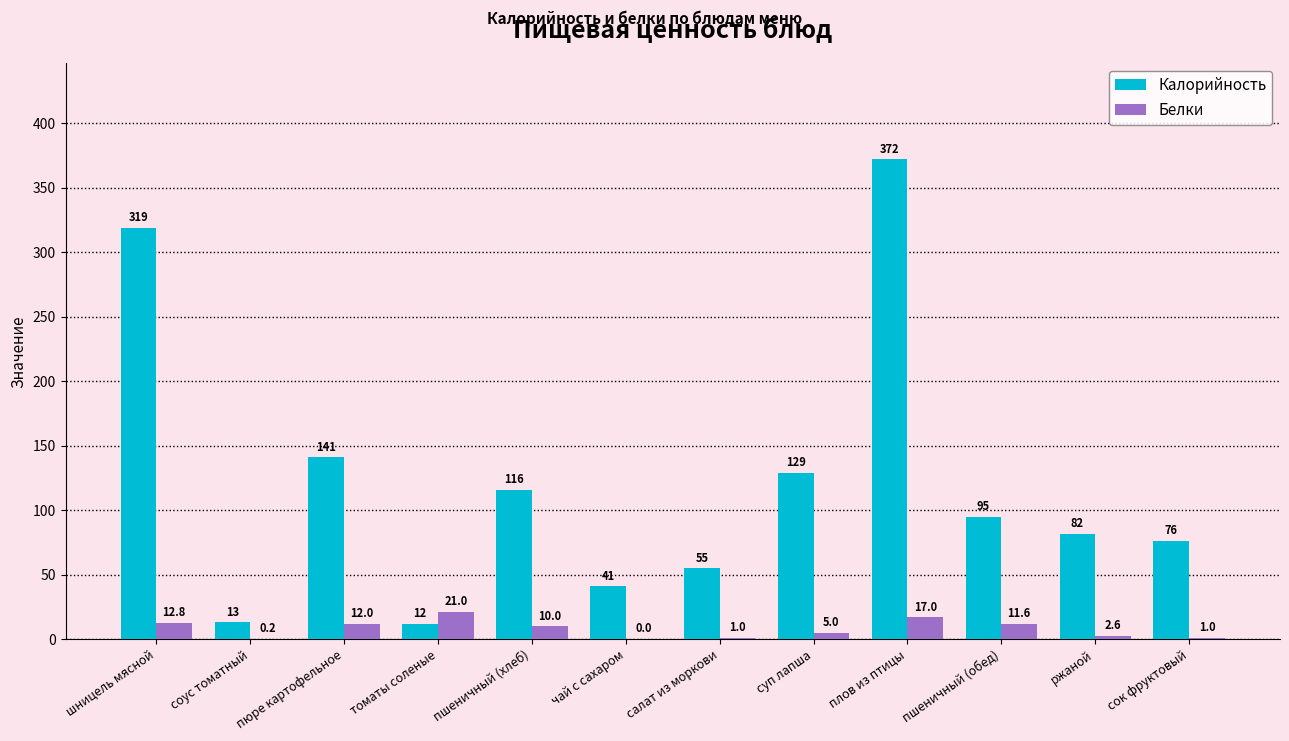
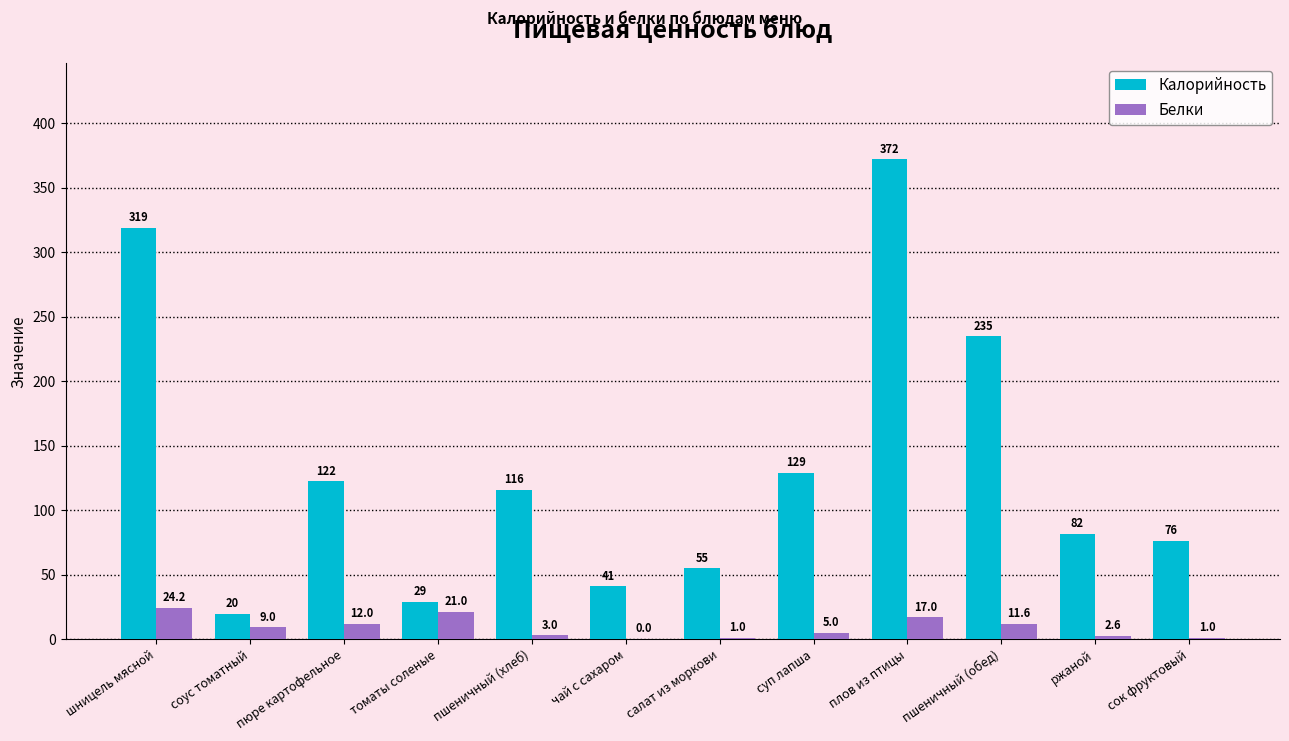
  {
    "Калорийность": {
      "шницель мясной": 319,
-     "соус томатный": 13,
-     "пюре картофельное": 141,
-     "томаты соленые": 12,
+     "соус томатный": 20,
+     "пюре картофельное": 122,
+     "томаты соленые": 29,
      "пшеничный (хлеб)": 116,
      "чай с сахаром": 41,
      "салат из моркови": 55,
      "суп лапша": 129,
      "плов из птицы": 372,
-     "пшеничный (обед)": 95,
+     "пшеничный (обед)": 235,
      "ржаной": 82,
      "сок фруктовый": 76
    },
    "Белки": {
-     "шницель мясной": 12.8,
-     "соус томатный": 0.2,
+     "шницель мясной": 24.2,
+     "соус томатный": 9.0,
      "пюре картофельное": 12.0,
      "томаты соленые": 21.0,
-     "пшеничный (хлеб)": 10.0,
+     "пшеничный (хлеб)": 3.0,
      "чай с сахаром": 0.0,
      "салат из моркови": 1.0,
      "суп лапша": 5.0,
      "плов из птицы": 17.0,
      "пшеничный (обед)": 11.6,
      "ржаной": 2.6,
      "сок фруктовый": 1.0
    }
  }
